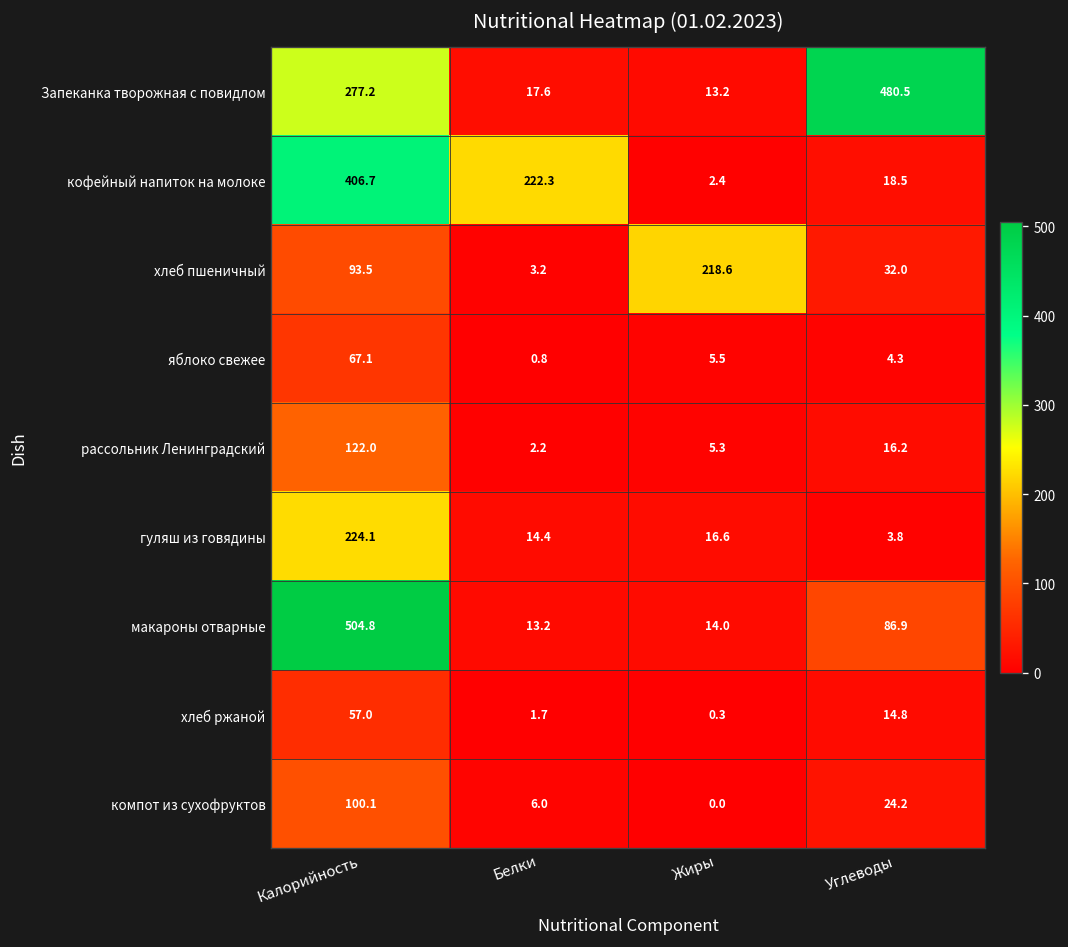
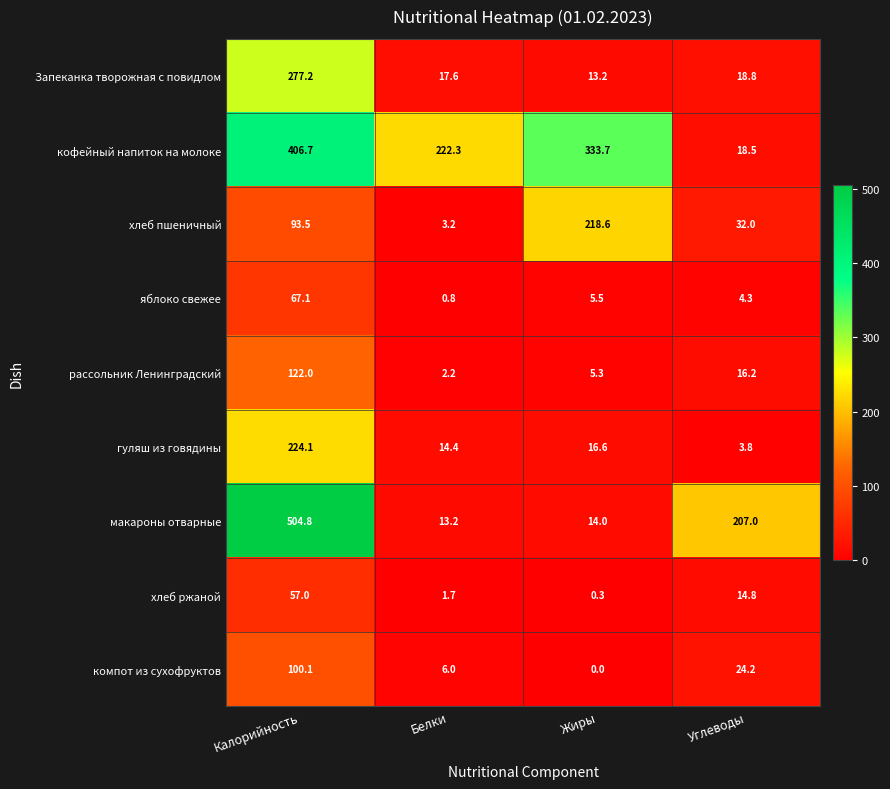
  {
    "Запеканка творожная с повидлом": {
      "Калорийность": 277.2,
      "Белки": 17.6,
      "Жиры": 13.2,
-     "Углеводы": 480.5
+     "Углеводы": 18.8
    },
    "кофейный напиток на молоке": {
      "Калорийность": 406.7,
      "Белки": 222.3,
-     "Жиры": 2.4,
+     "Жиры": 333.7,
      "Углеводы": 18.5
    },
    "хлеб пшеничный": {
      "Калорийность": 93.5,
      "Белки": 3.2,
      "Жиры": 218.6,
      "Углеводы": 32.0
    },
    "яблоко свежее": {
      "Калорийность": 67.1,
      "Белки": 0.8,
      "Жиры": 5.5,
      "Углеводы": 4.3
    },
    "рассольник Ленинградский": {
      "Калорийность": 122.0,
      "Белки": 2.2,
      "Жиры": 5.3,
      "Углеводы": 16.2
    },
    "гуляш из говядины": {
      "Калорийность": 224.1,
      "Белки": 14.4,
      "Жиры": 16.6,
      "Углеводы": 3.8
    },
    "макароны отварные": {
      "Калорийность": 504.8,
      "Белки": 13.2,
      "Жиры": 14.0,
-     "Углеводы": 86.9
+     "Углеводы": 207.0
    },
    "хлеб ржаной": {
      "Калорийность": 57.0,
      "Белки": 1.7,
      "Жиры": 0.3,
      "Углеводы": 14.8
    },
    "компот из сухофруктов": {
      "Калорийность": 100.1,
      "Белки": 6.0,
      "Жиры": 0.0,
      "Углеводы": 24.2
    }
  }
